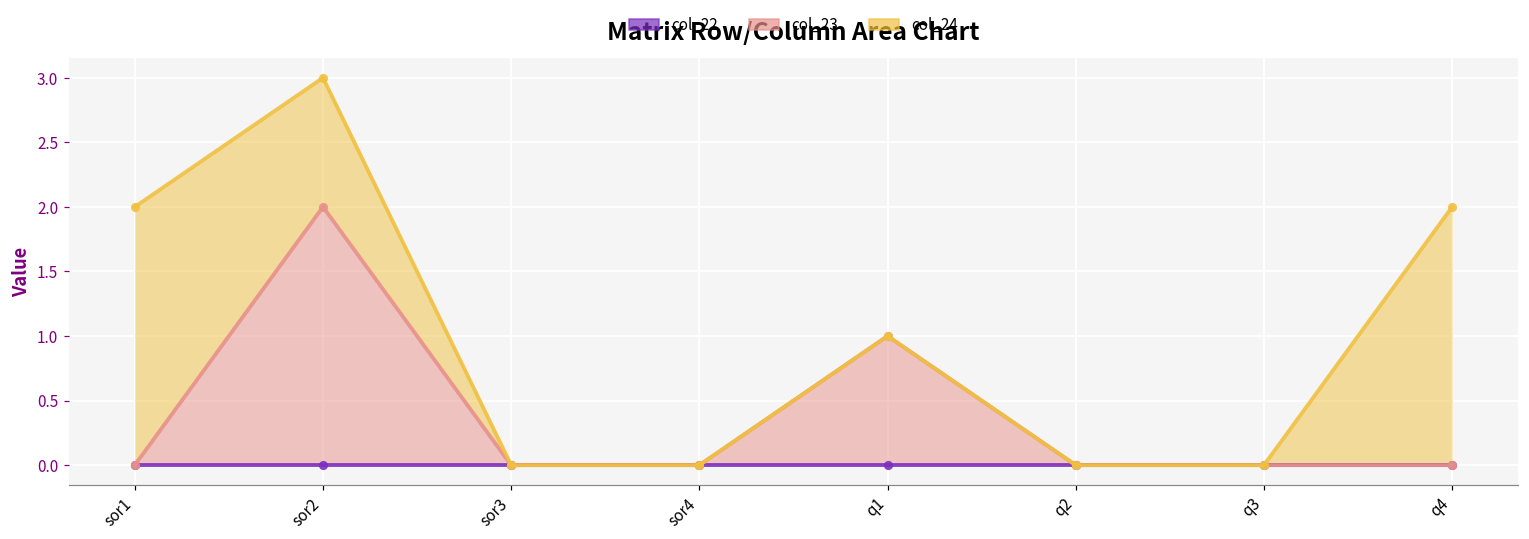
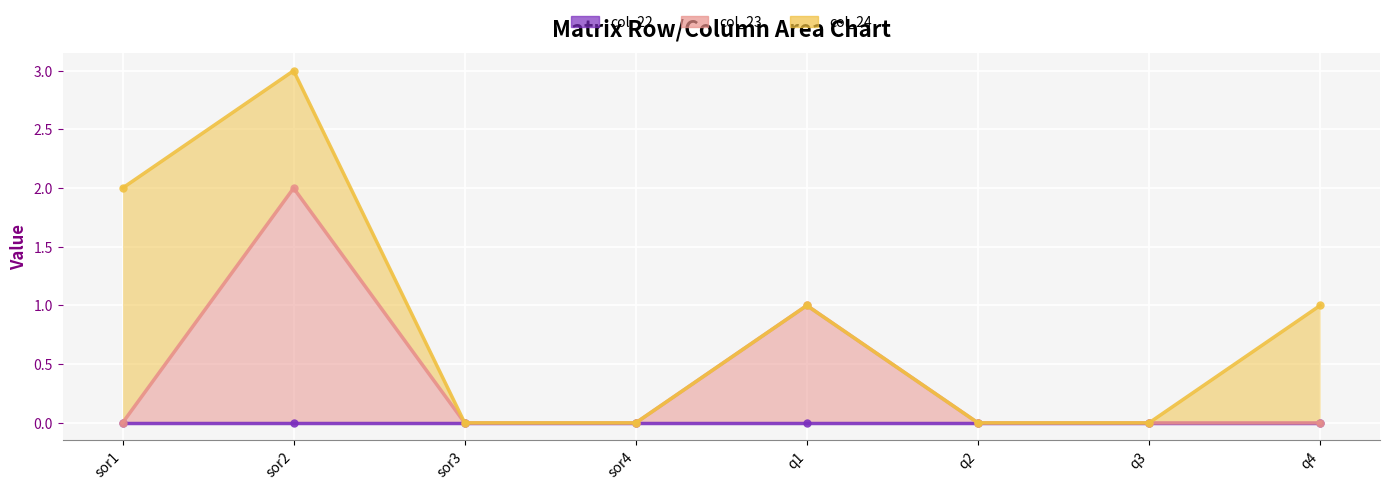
  {
    "col_22": {
      "sor2": 0,
      "q1": 0
    },
    "col_23": {
      "sor2": 2
    },
    "col_24": {
      "sor1": 2,
      "sor2": 1,
-     "q4": 2
+     "q4": 1
    }
  }
